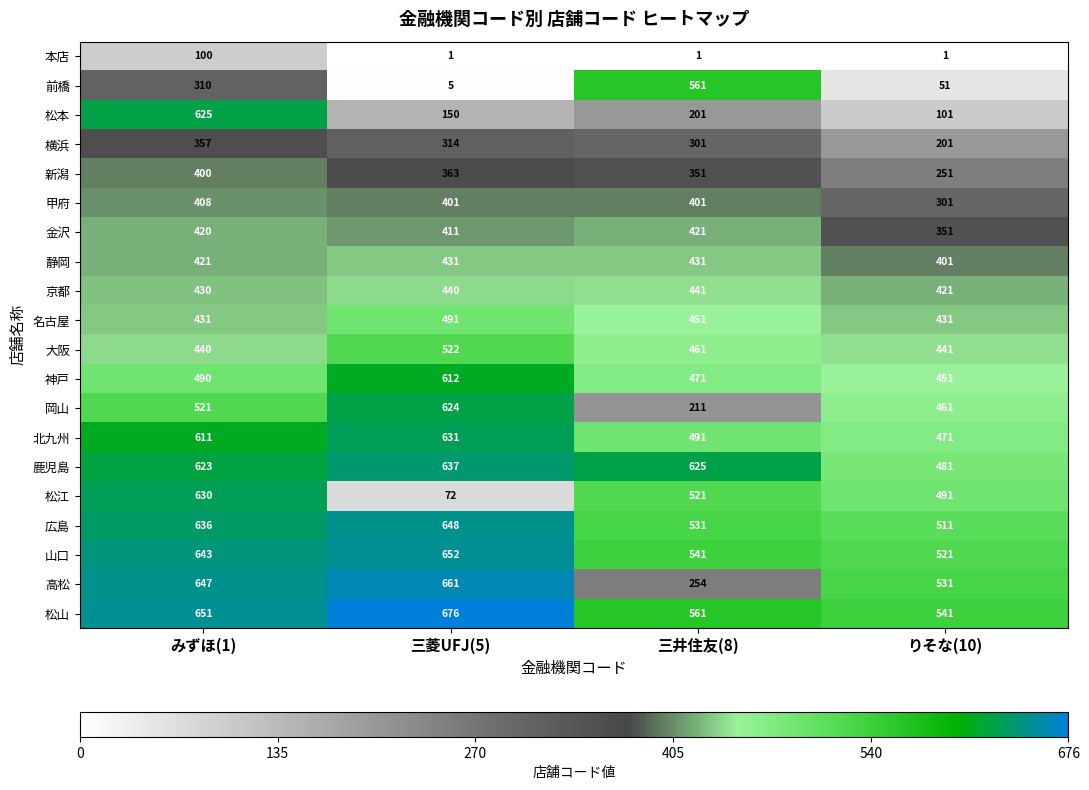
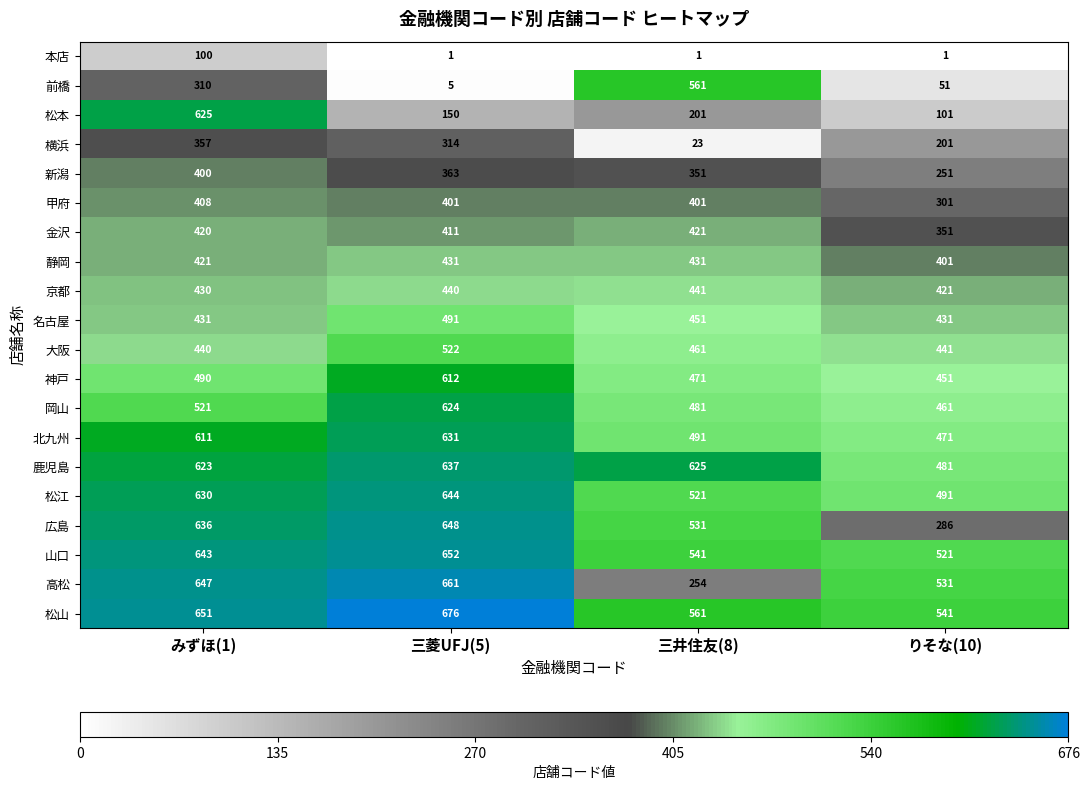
  {
    "本店": {
      "みずほ(1)": 100,
      "三菱UFJ(5)": 1,
      "三井住友(8)": 1,
      "りそな(10)": 1
    },
    "前橋": {
      "みずほ(1)": 310,
      "三菱UFJ(5)": 5,
      "三井住友(8)": 561,
      "りそな(10)": 51
    },
    "松本": {
      "みずほ(1)": 625,
      "三菱UFJ(5)": 150,
      "三井住友(8)": 201,
      "りそな(10)": 101
    },
    "横浜": {
      "みずほ(1)": 357,
      "三菱UFJ(5)": 314,
-     "三井住友(8)": 301,
+     "三井住友(8)": 23,
      "りそな(10)": 201
    },
    "新潟": {
      "みずほ(1)": 400,
      "三菱UFJ(5)": 363,
      "三井住友(8)": 351,
      "りそな(10)": 251
    },
    "甲府": {
      "みずほ(1)": 408,
      "三菱UFJ(5)": 401,
      "三井住友(8)": 401,
      "りそな(10)": 301
    },
    "金沢": {
      "みずほ(1)": 420,
      "三菱UFJ(5)": 411,
      "三井住友(8)": 421,
      "りそな(10)": 351
    },
    "静岡": {
      "みずほ(1)": 421,
      "三菱UFJ(5)": 431,
      "三井住友(8)": 431,
      "りそな(10)": 401
    },
    "京都": {
      "みずほ(1)": 430,
      "三菱UFJ(5)": 440,
      "三井住友(8)": 441,
      "りそな(10)": 421
    },
    "名古屋": {
      "みずほ(1)": 431,
      "三菱UFJ(5)": 491,
      "三井住友(8)": 451,
      "りそな(10)": 431
    },
    "大阪": {
      "みずほ(1)": 440,
      "三菱UFJ(5)": 522,
      "三井住友(8)": 461,
      "りそな(10)": 441
    },
    "神戸": {
      "みずほ(1)": 490,
      "三菱UFJ(5)": 612,
      "三井住友(8)": 471,
      "りそな(10)": 451
    },
    "岡山": {
      "みずほ(1)": 521,
      "三菱UFJ(5)": 624,
-     "三井住友(8)": 211,
+     "三井住友(8)": 481,
      "りそな(10)": 461
    },
    "北九州": {
      "みずほ(1)": 611,
      "三菱UFJ(5)": 631,
      "三井住友(8)": 491,
      "りそな(10)": 471
    },
    "鹿児島": {
      "みずほ(1)": 623,
      "三菱UFJ(5)": 637,
      "三井住友(8)": 625,
      "りそな(10)": 481
    },
    "松江": {
      "みずほ(1)": 630,
-     "三菱UFJ(5)": 72,
+     "三菱UFJ(5)": 644,
      "三井住友(8)": 521,
      "りそな(10)": 491
    },
    "広島": {
      "みずほ(1)": 636,
      "三菱UFJ(5)": 648,
      "三井住友(8)": 531,
-     "りそな(10)": 511
+     "りそな(10)": 286
    },
    "山口": {
      "みずほ(1)": 643,
      "三菱UFJ(5)": 652,
      "三井住友(8)": 541,
      "りそな(10)": 521
    },
    "高松": {
      "みずほ(1)": 647,
      "三菱UFJ(5)": 661,
      "三井住友(8)": 254,
      "りそな(10)": 531
    },
    "松山": {
      "みずほ(1)": 651,
      "三菱UFJ(5)": 676,
      "三井住友(8)": 561,
      "りそな(10)": 541
    }
  }
